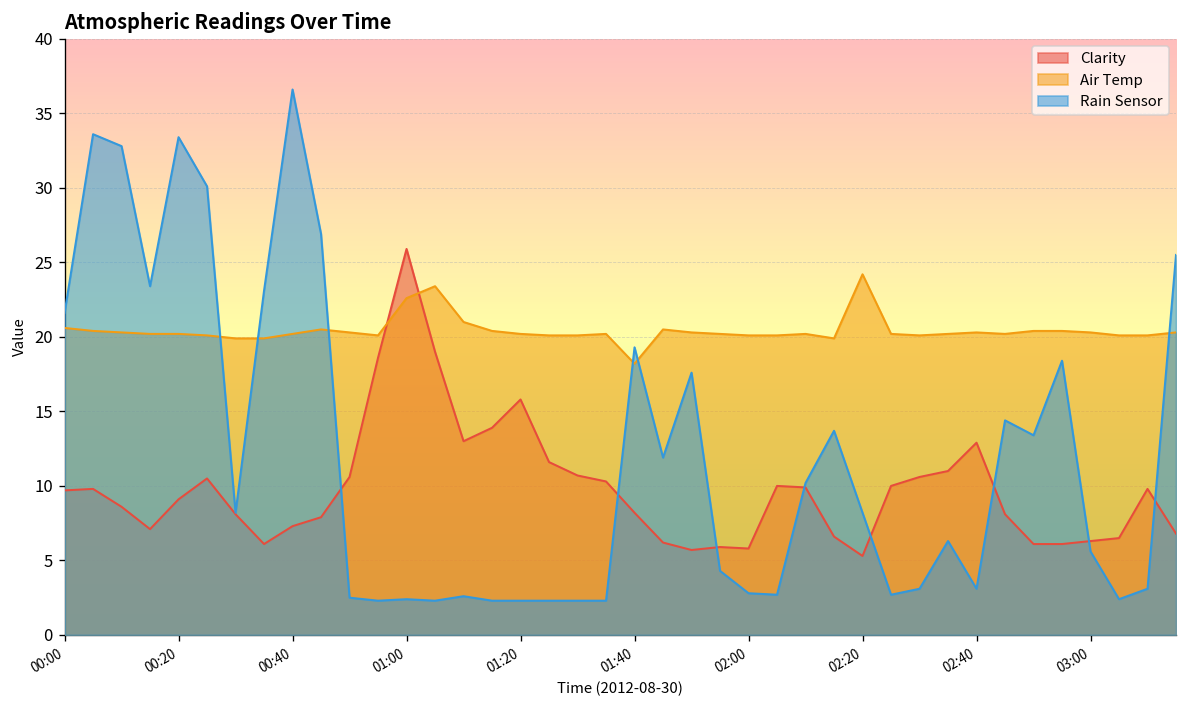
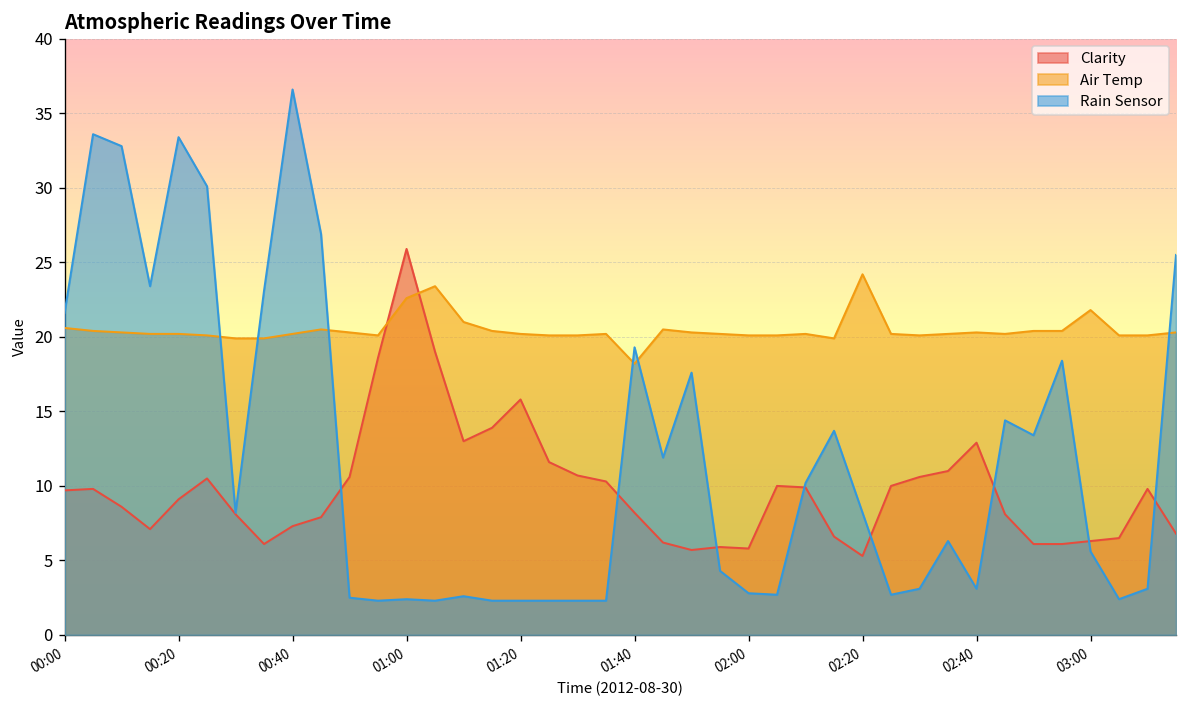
  {
    "Clarity": {
      "00:00": 9.7,
      "00:20": 9.1,
      "00:40": 7.3,
      "01:00": 25.9,
      "01:20": 15.8,
      "01:40": 8.2,
      "02:00": 5.8,
      "02:20": 5.3,
      "02:40": 12.9,
      "03:00": 6.3
    },
    "Air Temp": {
      "00:00": 20.6,
      "00:20": 20.2,
      "00:40": 20.2,
      "01:00": 22.6,
      "01:20": 20.2,
      "01:40": 18.2,
      "02:00": 20.1,
      "02:20": 24.2,
      "02:40": 20.3,
-     "03:00": 20.3
+     "03:00": 21.8
    },
    "Rain Sensor": {
      "00:00": 21.6,
      "00:20": 33.4,
      "00:40": 36.6,
      "01:00": 2.4,
      "01:20": 2.3,
      "01:40": 19.3,
      "02:00": 2.8,
      "02:20": 8.2,
      "02:40": 3.1,
      "03:00": 5.6
    }
  }
